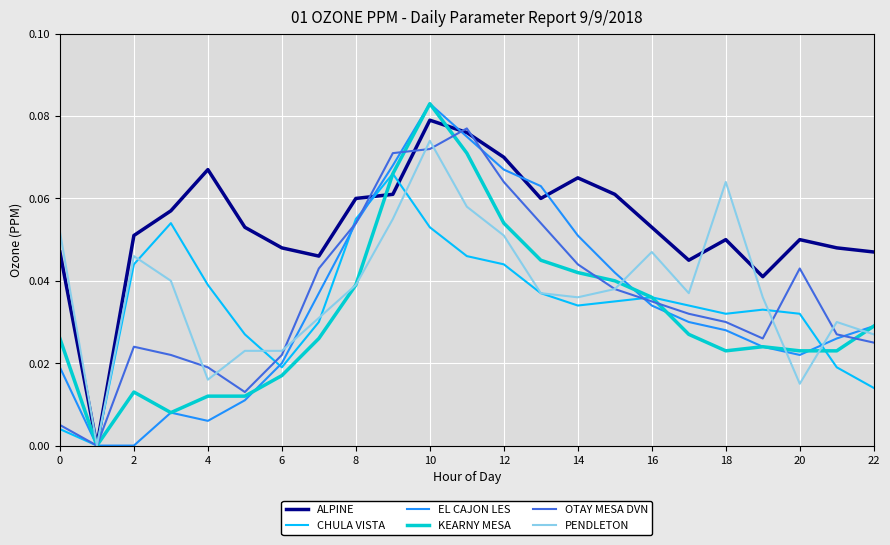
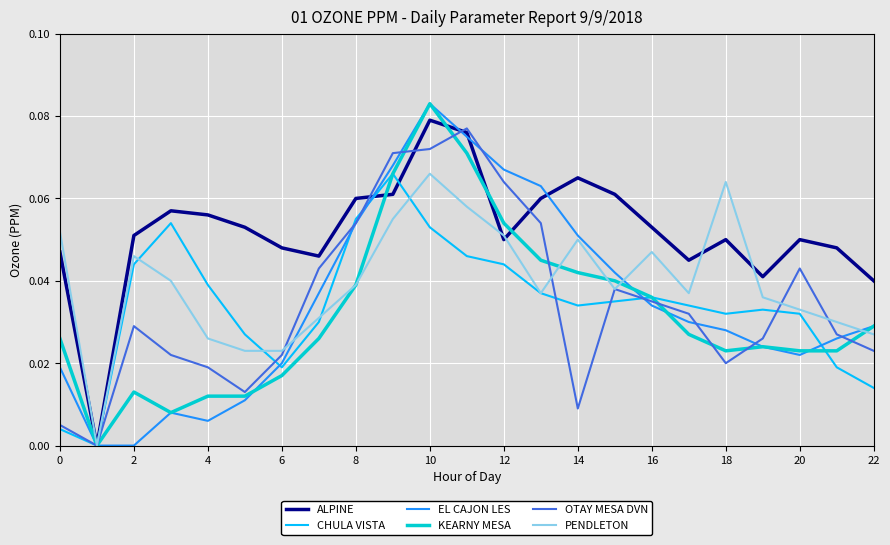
  {
    "ALPINE": {
      "0": 0.047,
      "2": 0.051,
-     "4": 0.067,
+     "4": 0.056,
      "6": 0.048,
      "8": 0.060,
      "10": 0.079,
-     "12": 0.07,
+     "12": 0.05,
      "14": 0.065,
      "16": 0.053,
      "18": 0.050,
      "20": 0.050,
-     "22": 0.047
+     "22": 0.040
    },
    "OTAY MESA DVN": {
      "0": 0.005,
-     "2": 0.024,
+     "2": 0.029,
      "4": 0.019,
      "6": 0.022,
      "10": 0.072,
      "12": 0.064,
-     "14": 0.044,
+     "14": 0.009,
      "16": 0.035,
-     "18": 0.03,
+     "18": 0.02,
      "20": 0.043,
-     "22": 0.025
+     "22": 0.023
    },
    "PENDLETON": {
      "0": 0.052,
      "2": 0.046,
-     "4": 0.016,
+     "4": 0.026,
      "6": 0.023,
-     "10": 0.074,
+     "10": 0.066,
      "12": 0.051,
-     "14": 0.036,
+     "14": 0.050,
      "16": 0.047,
      "18": 0.064,
-     "20": 0.015,
+     "20": 0.033,
      "22": 0.027
    }
  }
